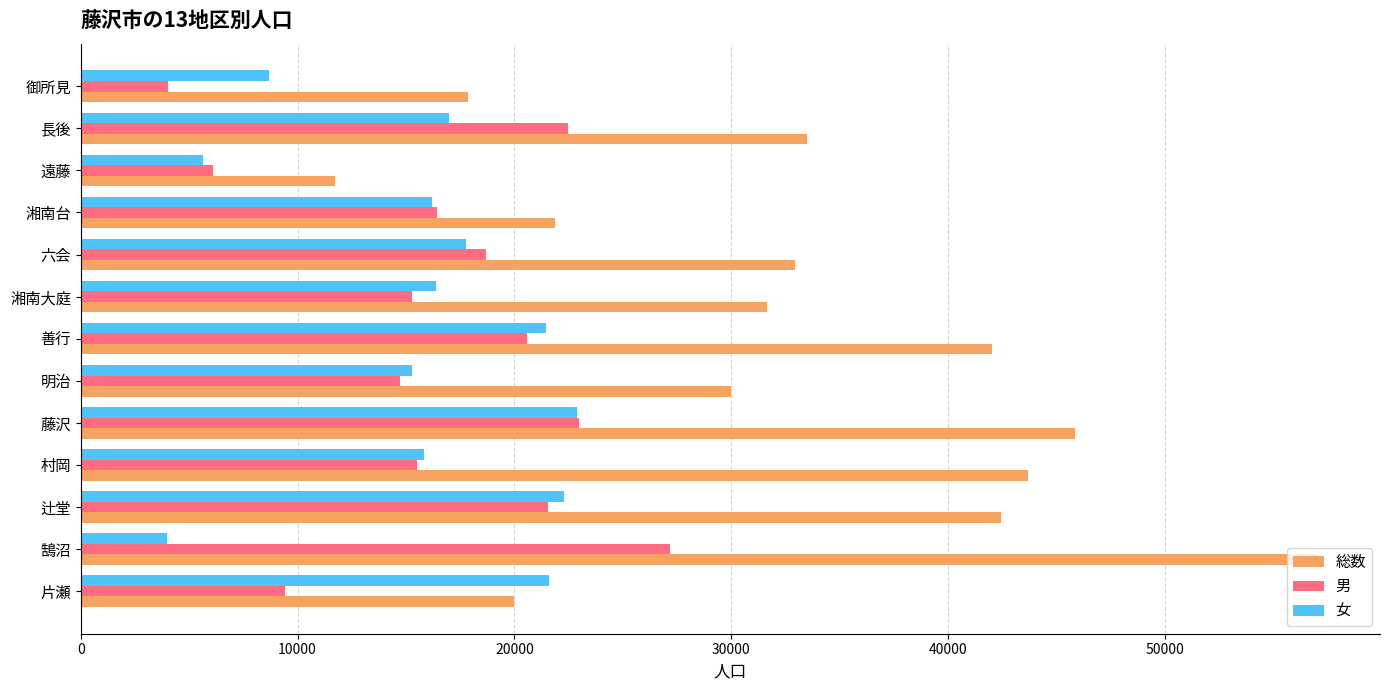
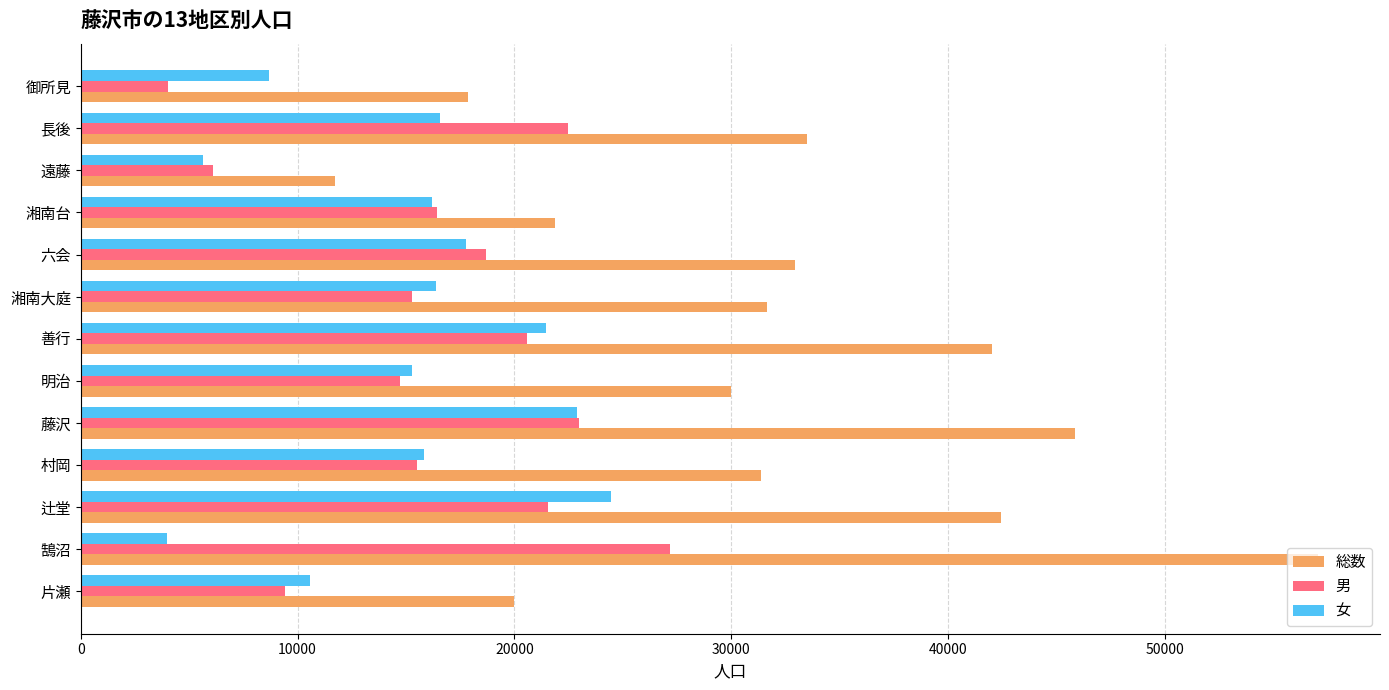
  {
    "総数": {
      "御所見": 17900,
      "長後": 33500,
      "遠藤": 11700,
      "湘南台": 21900,
      "六会": 32900,
      "湘南大庭": 31700,
      "善行": 42000,
      "明治": 30000,
      "藤沢": 45900,
-     "村岡": 43700,
+     "村岡": 31400,
      "辻堂": 42500,
      "片瀬": 20000
    },
    "男": {
      "御所見": 4000,
      "長後": 22500,
      "遠藤": 6100,
      "湘南台": 16400,
      "六会": 18700,
      "湘南大庭": 15300,
      "善行": 20600,
      "明治": 14700,
      "藤沢": 23000,
      "村岡": 15500,
      "辻堂": 21500,
      "鵠沼": 27200,
      "片瀬": 9400
    },
    "女": {
      "御所見": 8700,
-     "長後": 17000,
+     "長後": 16600,
      "遠藤": 5600,
      "湘南台": 16200,
      "六会": 17800,
      "湘南大庭": 16400,
      "善行": 21400,
      "明治": 15300,
      "藤沢": 22900,
      "村岡": 15800,
-     "辻堂": 22300,
+     "辻堂": 24400,
      "鵠沼": 4000,
-     "片瀬": 21600
+     "片瀬": 10600
    }
  }
